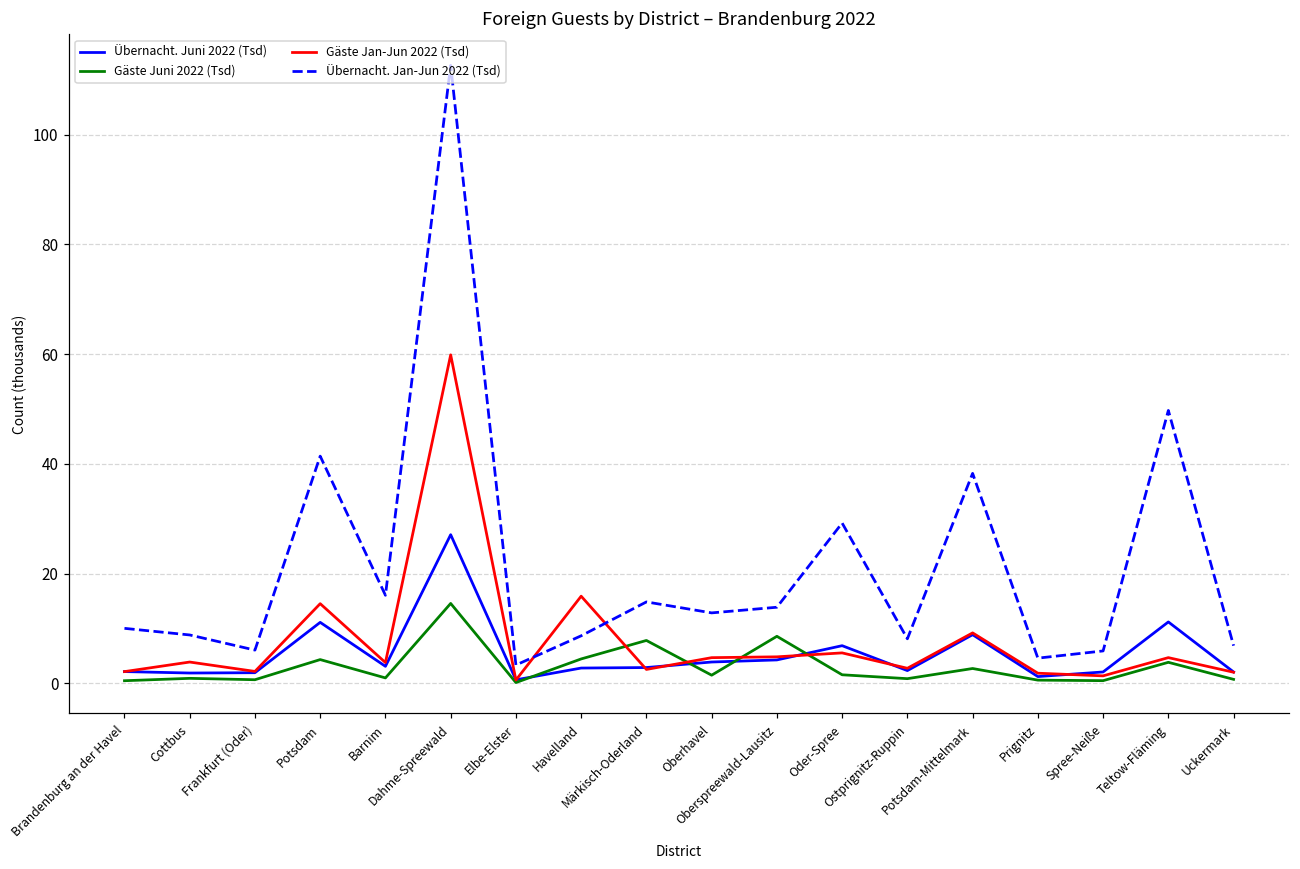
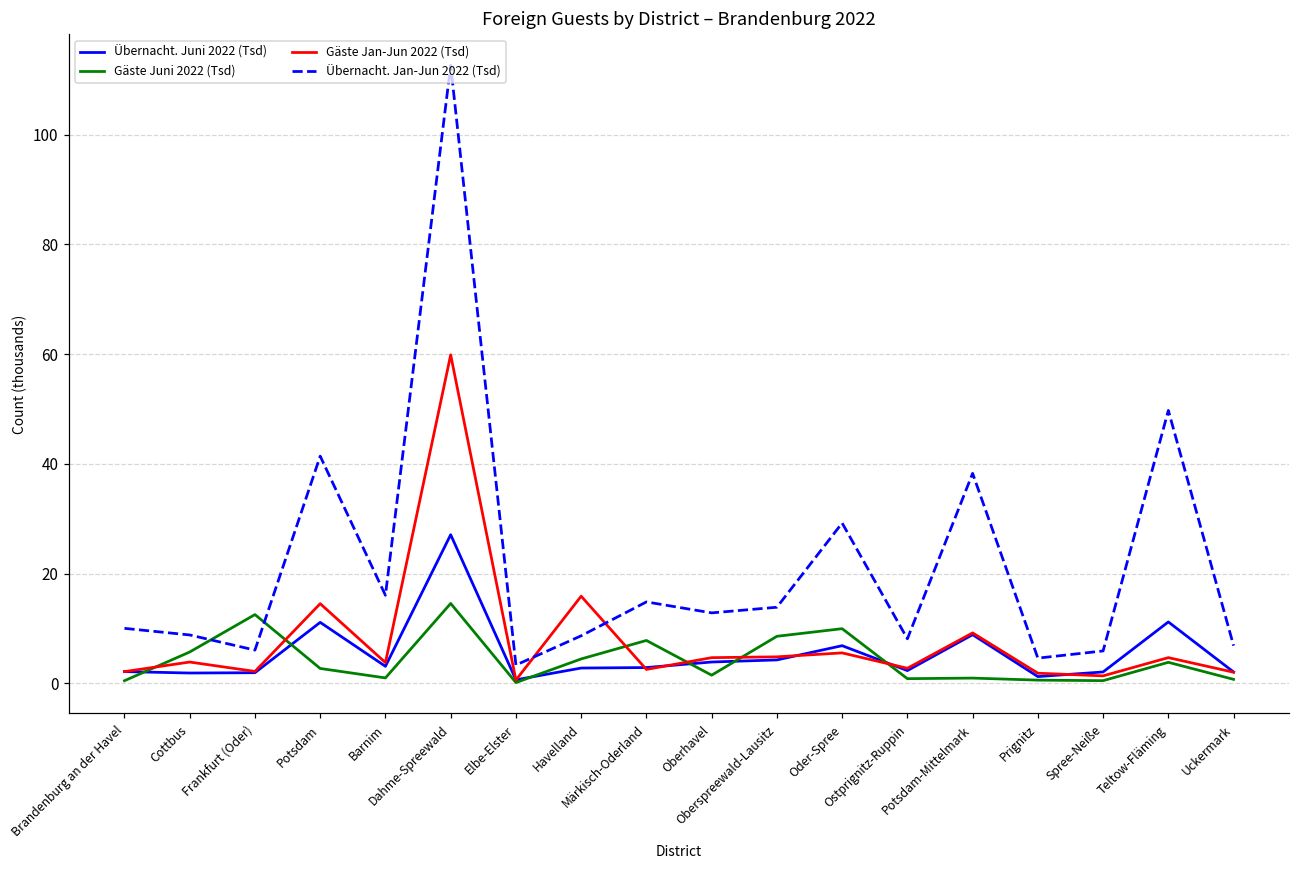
  {
    "Gäste Juni 2022 (Tsd)": {
      "Brandenburg an der Havel": 0,
-     "Cottbus": 1,
-     "Frankfurt (Oder)": 1,
-     "Potsdam": 4,
+     "Cottbus": 6,
+     "Frankfurt (Oder)": 13,
+     "Potsdam": 3,
      "Barnim": 1,
      "Dahme-Spreewald": 15,
      "Havelland": 4,
      "Märkisch-Oderland": 8,
      "Oberhavel": 1,
      "Oberspreewald-Lausitz": 9,
-     "Oder-Spree": 2,
+     "Oder-Spree": 10,
      "Ostprignitz-Ruppin": 1,
-     "Potsdam-Mittelmark": 3,
+     "Potsdam-Mittelmark": 1,
      "Prignitz": 1,
      "Spree-Neiße": 0,
      "Teltow-Fläming": 4,
      "Uckermark": 1
    },
    "Gäste Jan-Jun 2022 (Tsd)": {
      "Cottbus": 4,
      "Potsdam": 15,
      "Barnim": 4,
      "Dahme-Spreewald": 60,
      "Havelland": 16,
      "Oberhavel": 5,
      "Oberspreewald-Lausitz": 5,
      "Oder-Spree": 6,
      "Prignitz": 2,
      "Spree-Neiße": 1,
      "Teltow-Fläming": 5
    }
  }
